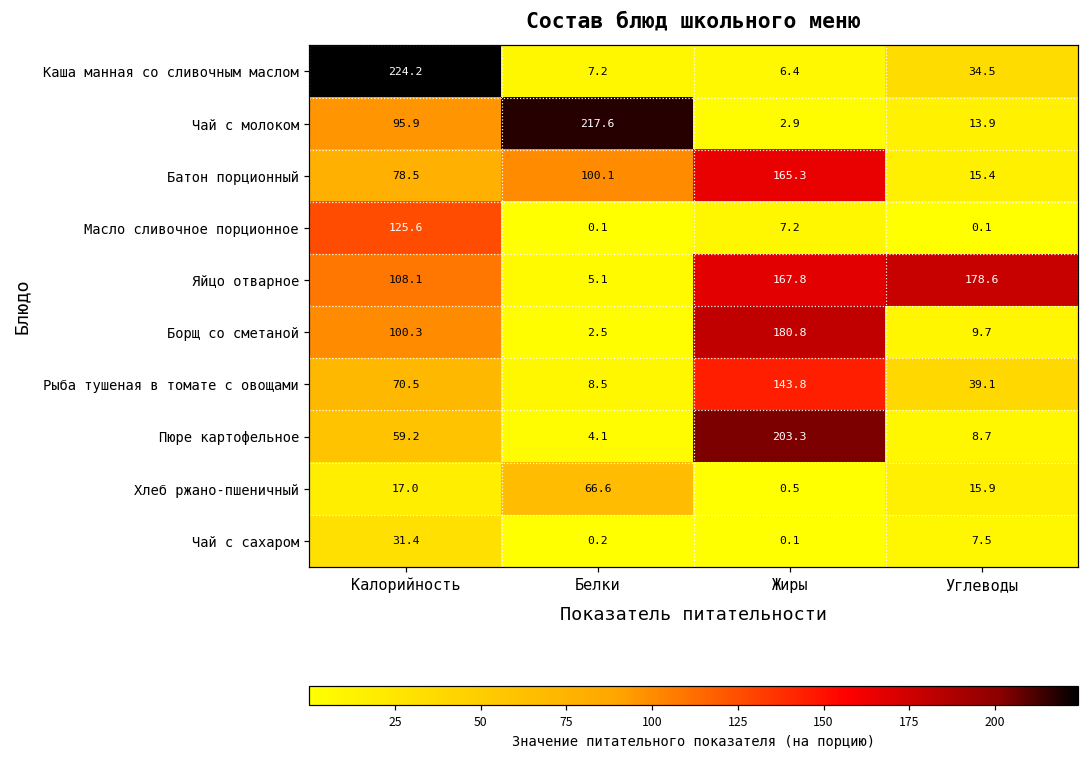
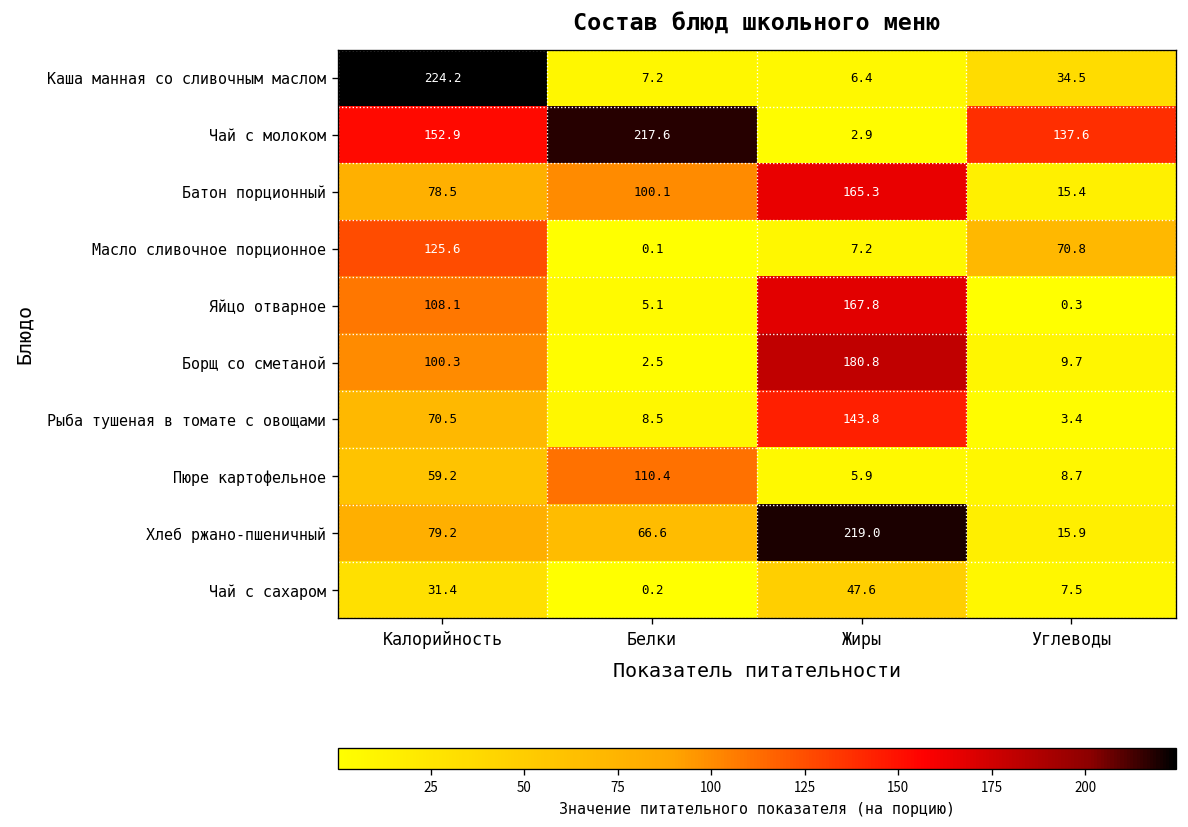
  {
    "Каша манная со сливочным маслом": {
      "Калорийность": 224.2,
      "Белки": 7.2,
      "Жиры": 6.4,
      "Углеводы": 34.5
    },
    "Чай с молоком": {
-     "Калорийность": 95.9,
+     "Калорийность": 152.9,
      "Белки": 217.6,
      "Жиры": 2.9,
-     "Углеводы": 13.9
+     "Углеводы": 137.6
    },
    "Батон порционный": {
      "Калорийность": 78.5,
      "Белки": 100.1,
      "Жиры": 165.3,
      "Углеводы": 15.4
    },
    "Масло сливочное порционное": {
      "Калорийность": 125.6,
      "Белки": 0.1,
      "Жиры": 7.2,
-     "Углеводы": 0.1
+     "Углеводы": 70.8
    },
    "Яйцо отварное": {
      "Калорийность": 108.1,
      "Белки": 5.1,
      "Жиры": 167.8,
-     "Углеводы": 178.6
+     "Углеводы": 0.3
    },
    "Борщ со сметаной": {
      "Калорийность": 100.3,
      "Белки": 2.5,
      "Жиры": 180.8,
      "Углеводы": 9.7
    },
    "Рыба тушеная в томате с овощами": {
      "Калорийность": 70.5,
      "Белки": 8.5,
      "Жиры": 143.8,
-     "Углеводы": 39.1
+     "Углеводы": 3.4
    },
    "Пюре картофельное": {
      "Калорийность": 59.2,
-     "Белки": 4.1,
-     "Жиры": 203.3,
+     "Белки": 110.4,
+     "Жиры": 5.9,
      "Углеводы": 8.7
    },
    "Хлеб ржано-пшеничный": {
-     "Калорийность": 17.0,
+     "Калорийность": 79.2,
      "Белки": 66.6,
-     "Жиры": 0.5,
+     "Жиры": 219.0,
      "Углеводы": 15.9
    },
    "Чай с сахаром": {
      "Калорийность": 31.4,
      "Белки": 0.2,
-     "Жиры": 0.1,
+     "Жиры": 47.6,
      "Углеводы": 7.5
    }
  }
